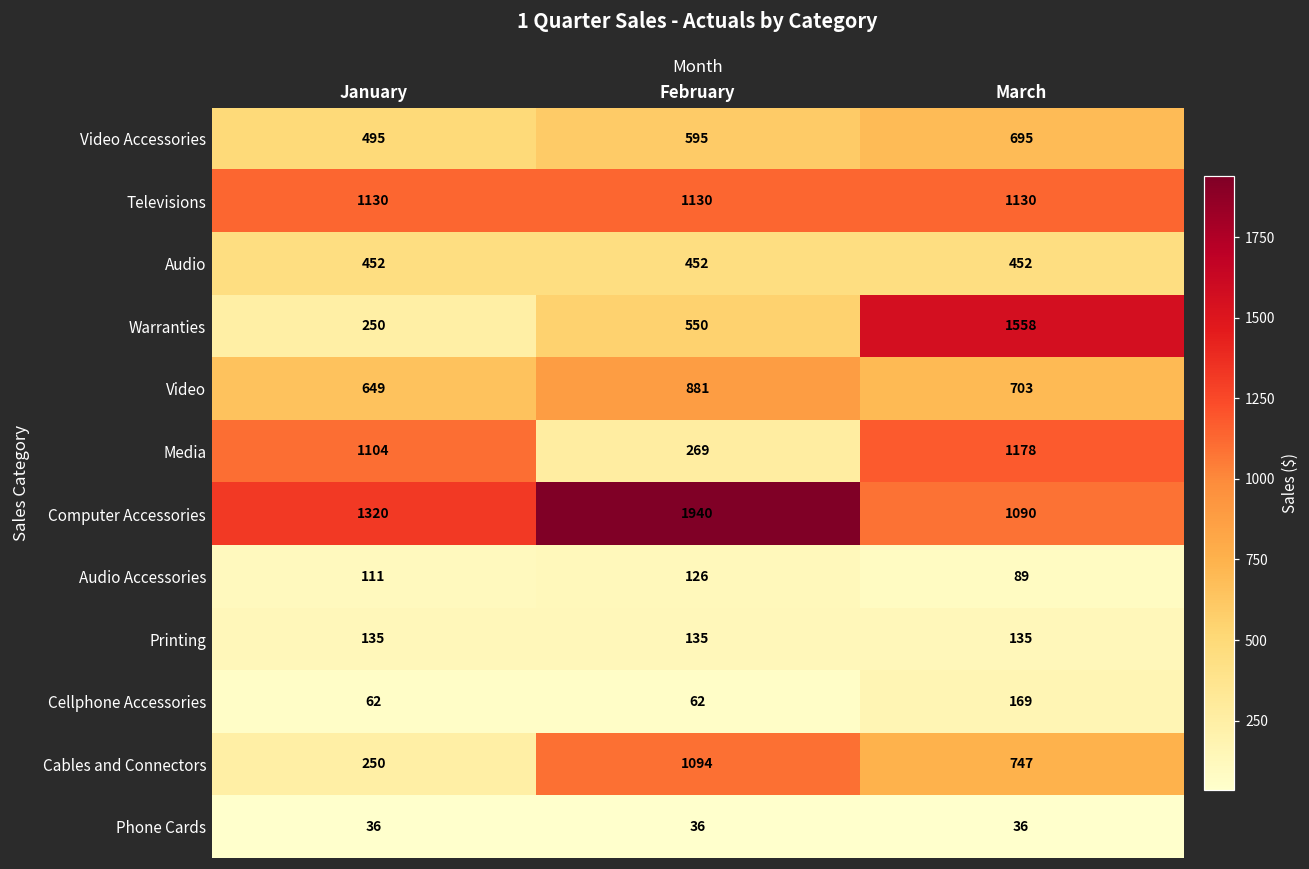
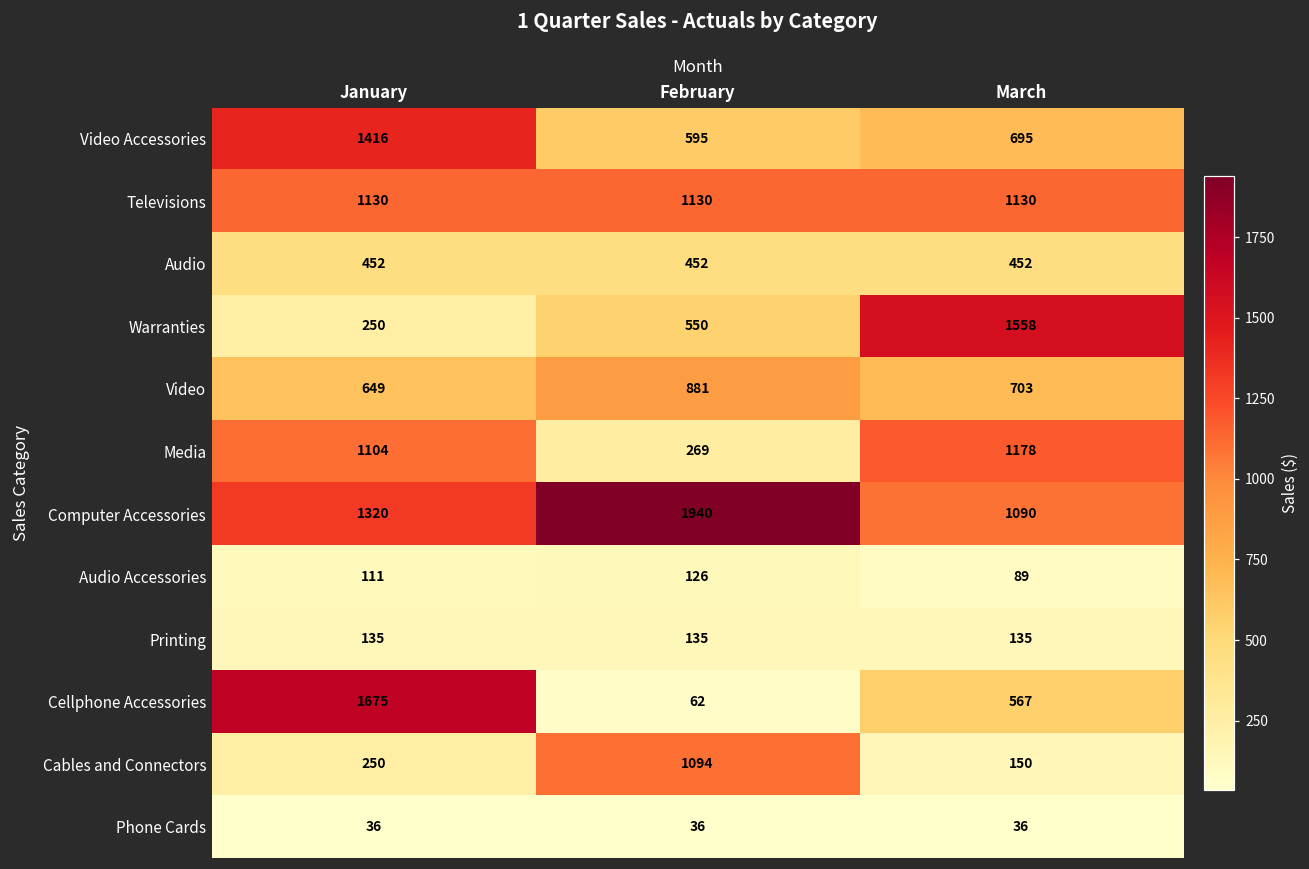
  {
    "Video Accessories": {
-     "January": 495,
+     "January": 1416,
      "February": 595,
      "March": 695
    },
    "Televisions": {
      "January": 1130,
      "February": 1130,
      "March": 1130
    },
    "Audio": {
      "January": 452,
      "February": 452,
      "March": 452
    },
    "Warranties": {
      "January": 250,
      "February": 550,
      "March": 1558
    },
    "Video": {
      "January": 649,
      "February": 881,
      "March": 703
    },
    "Media": {
      "January": 1104,
      "February": 269,
      "March": 1178
    },
    "Computer Accessories": {
      "January": 1320,
      "February": 1940,
      "March": 1090
    },
    "Audio Accessories": {
      "January": 111,
      "February": 126,
      "March": 89
    },
    "Printing": {
      "January": 135,
      "February": 135,
      "March": 135
    },
    "Cellphone Accessories": {
-     "January": 62,
+     "January": 1675,
      "February": 62,
-     "March": 169
+     "March": 567
    },
    "Cables and Connectors": {
      "January": 250,
      "February": 1094,
-     "March": 747
+     "March": 150
    },
    "Phone Cards": {
      "January": 36,
      "February": 36,
      "March": 36
    }
  }
